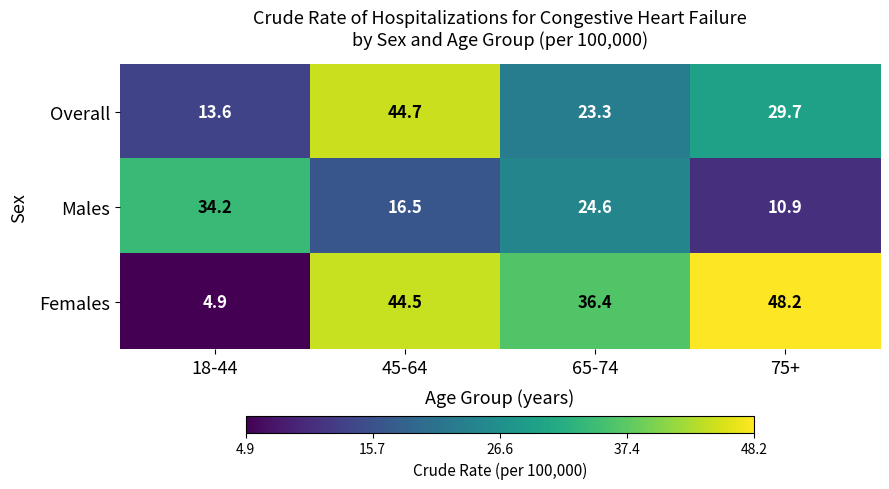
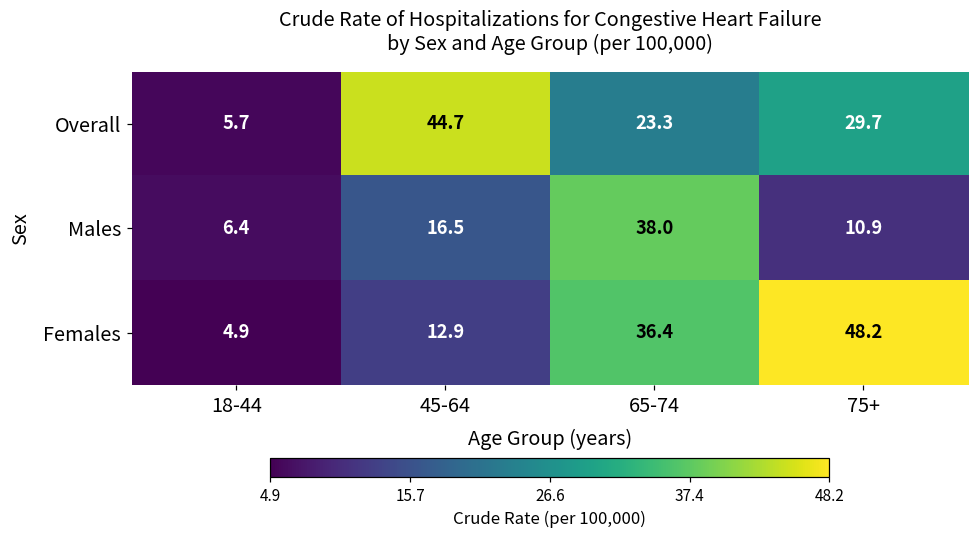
  {
    "Overall": {
-     "18-44": 13.6,
+     "18-44": 5.7,
      "45-64": 44.7,
      "65-74": 23.3,
      "75+": 29.7
    },
    "Males": {
-     "18-44": 34.2,
+     "18-44": 6.4,
      "45-64": 16.5,
-     "65-74": 24.6,
+     "65-74": 38.0,
      "75+": 10.9
    },
    "Females": {
      "18-44": 4.9,
-     "45-64": 44.5,
+     "45-64": 12.9,
      "65-74": 36.4,
      "75+": 48.2
    }
  }
